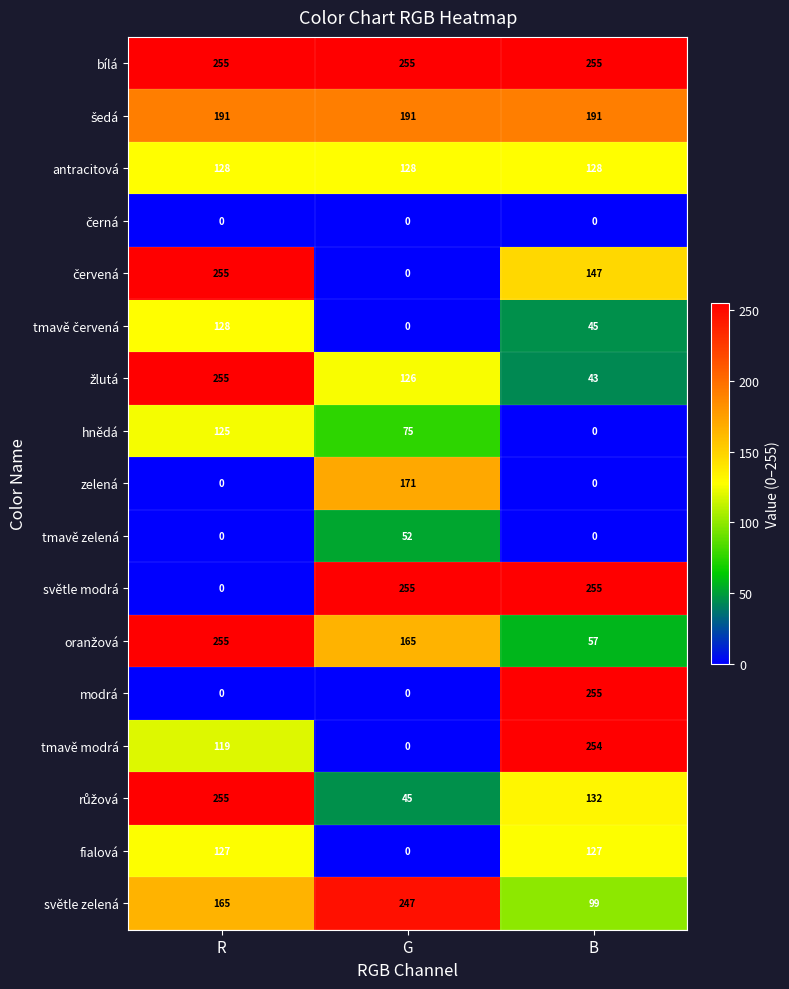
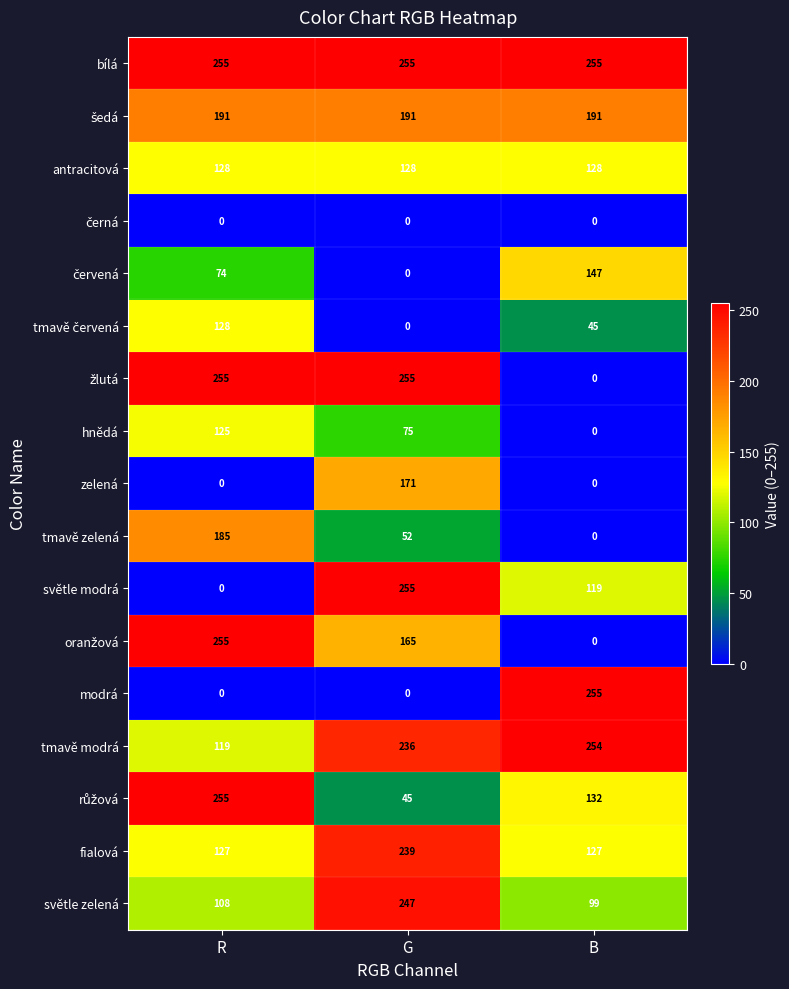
  {
    "bílá": {
      "R": 255,
      "G": 255,
      "B": 255
    },
    "šedá": {
      "R": 191,
      "G": 191,
      "B": 191
    },
    "antracitová": {
      "R": 128,
      "G": 128,
      "B": 128
    },
    "černá": {
      "R": 0,
      "G": 0,
      "B": 0
    },
    "červená": {
-     "R": 255,
+     "R": 74,
      "G": 0,
      "B": 147
    },
    "tmavě červená": {
      "R": 128,
      "G": 0,
      "B": 45
    },
    "žlutá": {
      "R": 255,
-     "G": 126,
-     "B": 43
+     "G": 255,
+     "B": 0
    },
    "hnědá": {
      "R": 125,
      "G": 75,
      "B": 0
    },
    "zelená": {
      "R": 0,
      "G": 171,
      "B": 0
    },
    "tmavě zelená": {
-     "R": 0,
+     "R": 185,
      "G": 52,
      "B": 0
    },
    "světle modrá": {
      "R": 0,
      "G": 255,
-     "B": 255
+     "B": 119
    },
    "oranžová": {
      "R": 255,
      "G": 165,
-     "B": 57
+     "B": 0
    },
    "modrá": {
      "R": 0,
      "G": 0,
      "B": 255
    },
    "tmavě modrá": {
      "R": 119,
-     "G": 0,
+     "G": 236,
      "B": 254
    },
    "růžová": {
      "R": 255,
      "G": 45,
      "B": 132
    },
    "fialová": {
      "R": 127,
-     "G": 0,
+     "G": 239,
      "B": 127
    },
    "světle zelená": {
-     "R": 165,
+     "R": 108,
      "G": 247,
      "B": 99
    }
  }
